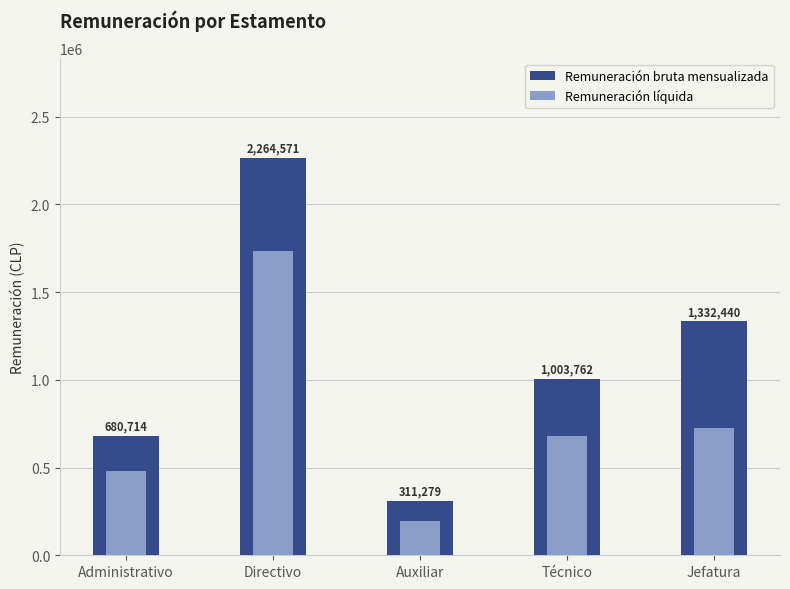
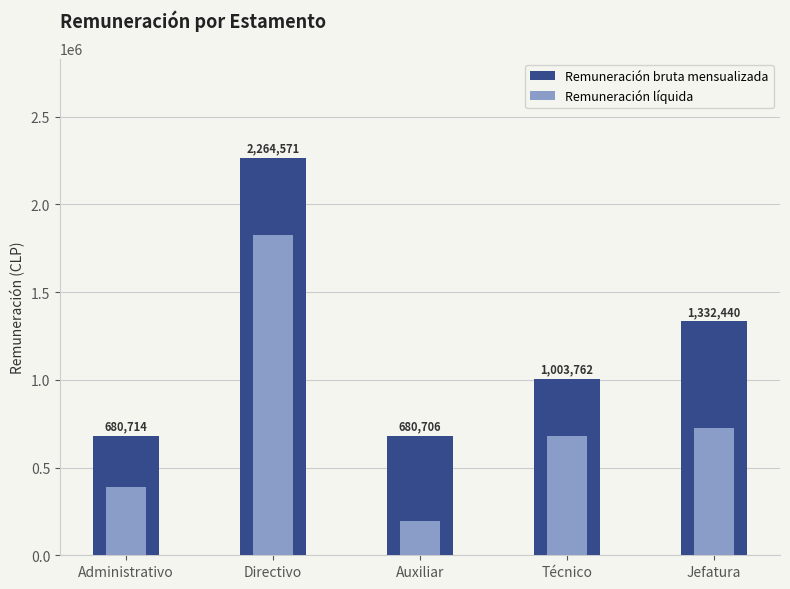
  {
    "Remuneración bruta mensualizada": {
      "Administrativo": "680,714",
      "Directivo": "2,264,571",
-     "Auxiliar": "311,279",
+     "Auxiliar": "680,706",
      "Técnico": "1,003,762",
      "Jefatura": "1,332,440"
    },
    "Remuneración líquida": {
-     "Administrativo": "480000",
-     "Directivo": "1730000"
+     "Administrativo": "390000",
+     "Directivo": "1830000"
    }
  }
